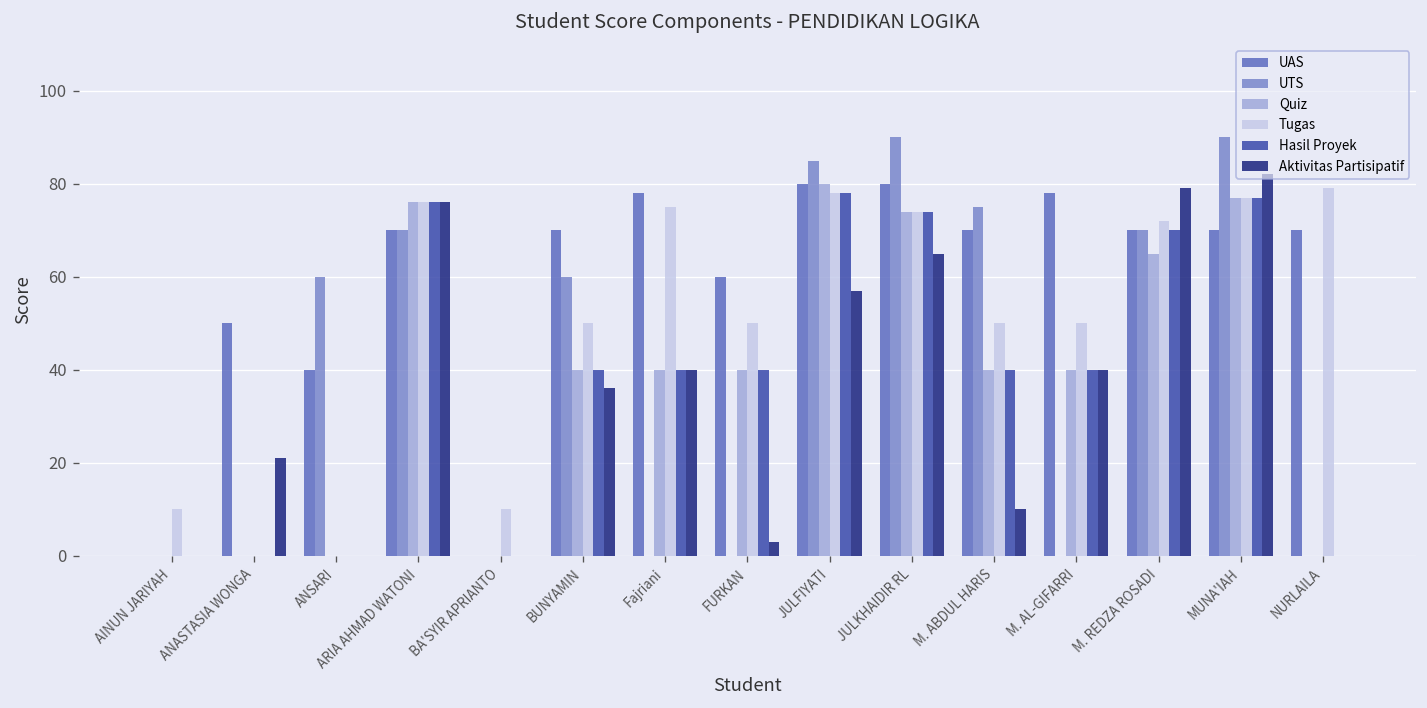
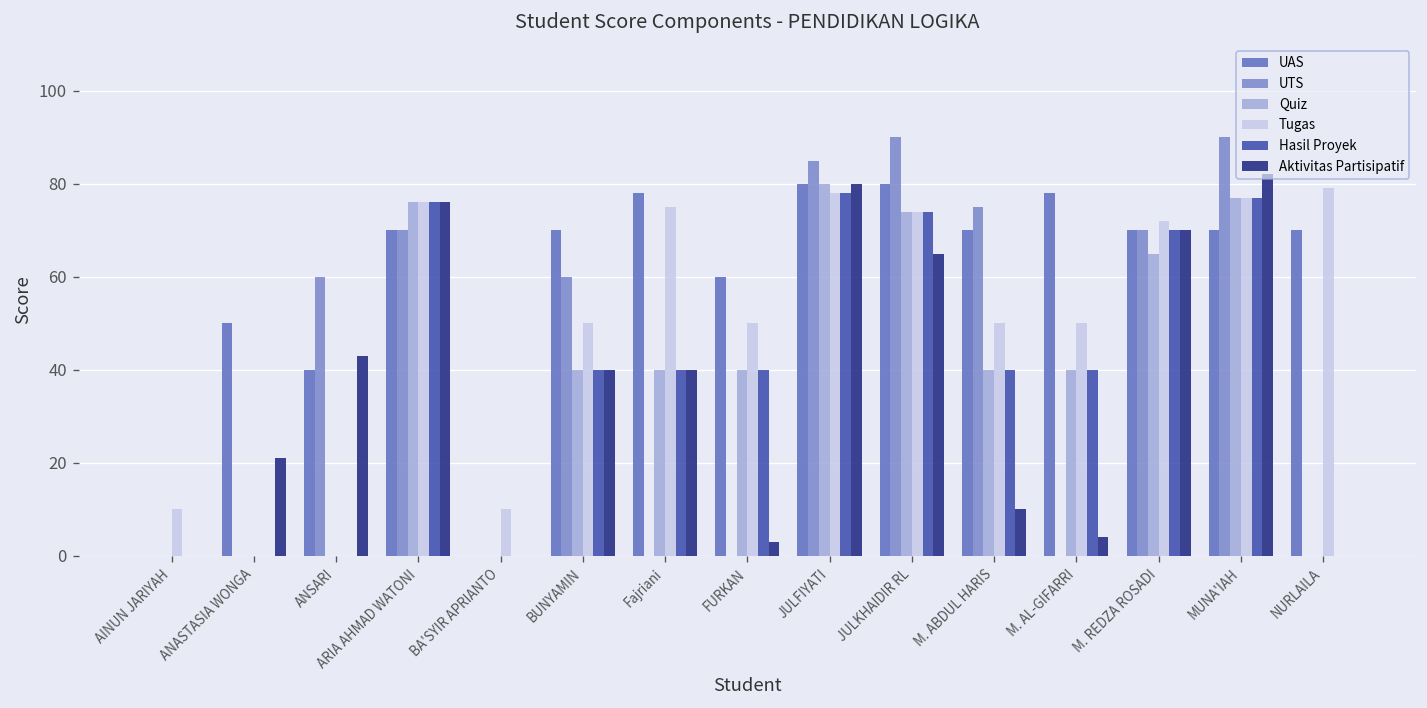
  {
    "Aktivitas Partisipatif": {
      "AINUN JARIYAH": 0,
      "ANASTASIA WONGA": 21,
-     "ANSARI": 0,
+     "ANSARI": 43,
      "ARIA AHMAD WATONI": 76,
      "BA'SYIR APRIANTO": 0,
-     "BUNYAMIN": 36,
+     "BUNYAMIN": 40,
      "Fajriani": 40,
      "FURKAN": 3,
-     "JULFIYATI": 57,
+     "JULFIYATI": 80,
      "JULKHAIDIR RL": 65,
      "M. ABDUL HARIS": 10,
-     "M. AL-GIFARRI": 40,
-     "M. REDZA ROSADI": 79,
+     "M. AL-GIFARRI": 4,
+     "M. REDZA ROSADI": 70,
      "MUNA'IAH": 82,
      "NURLAILA": 0
    }
  }
